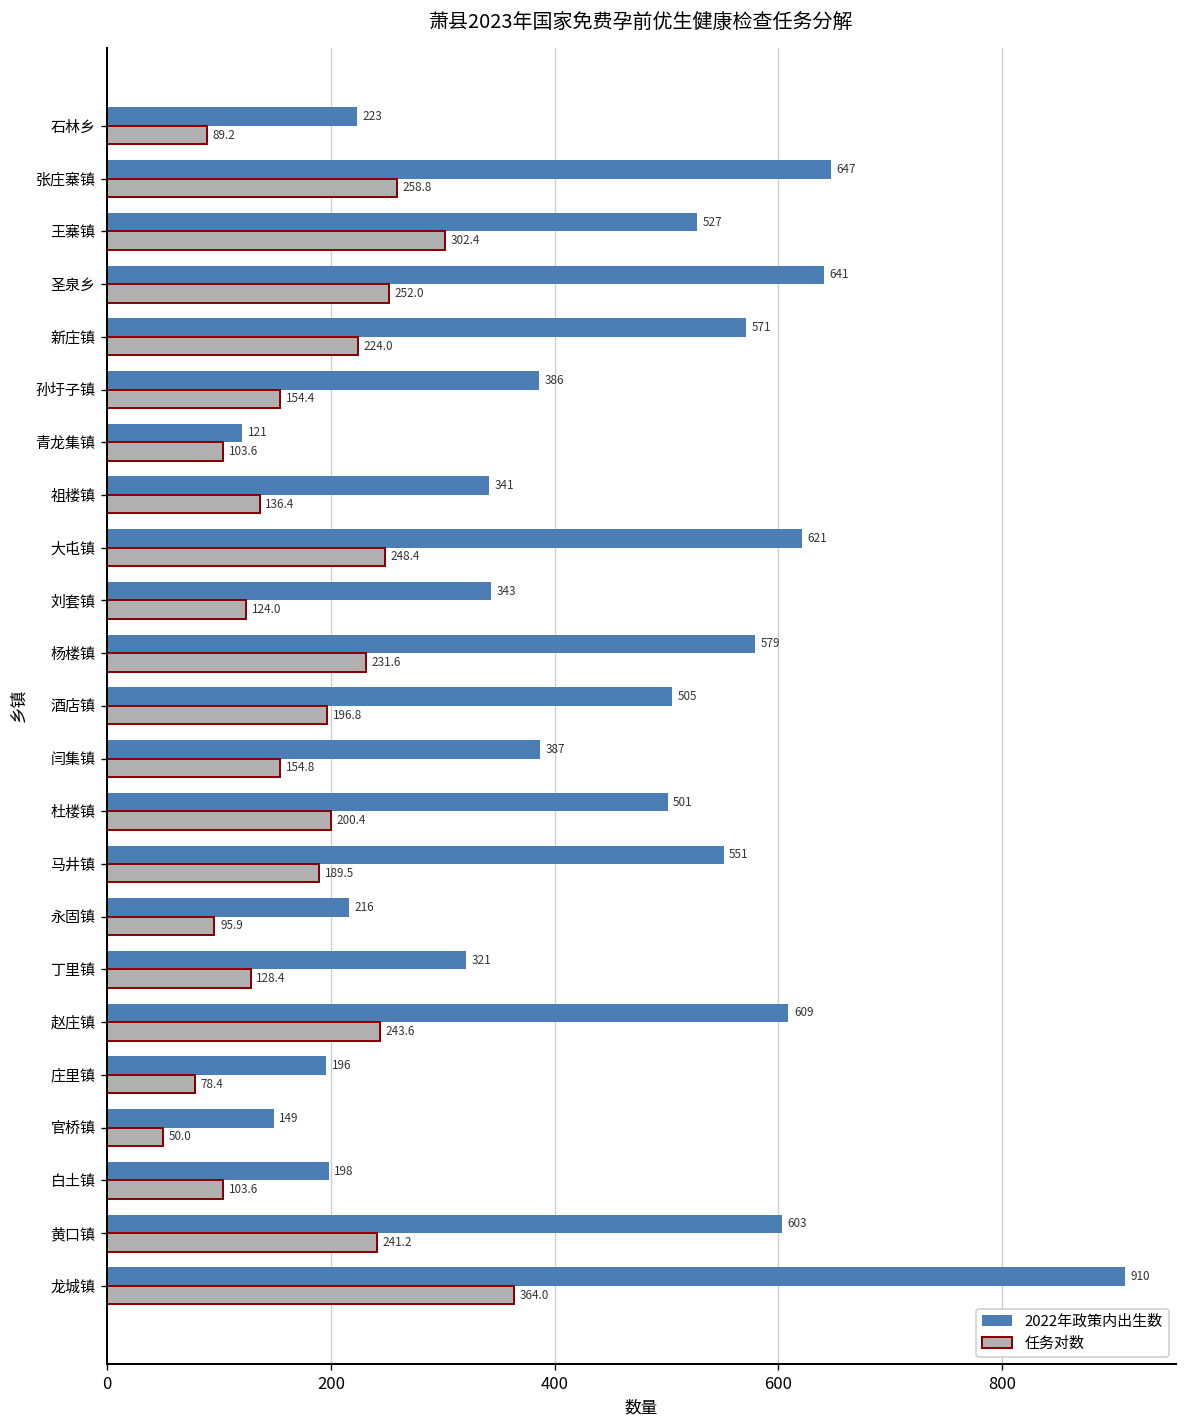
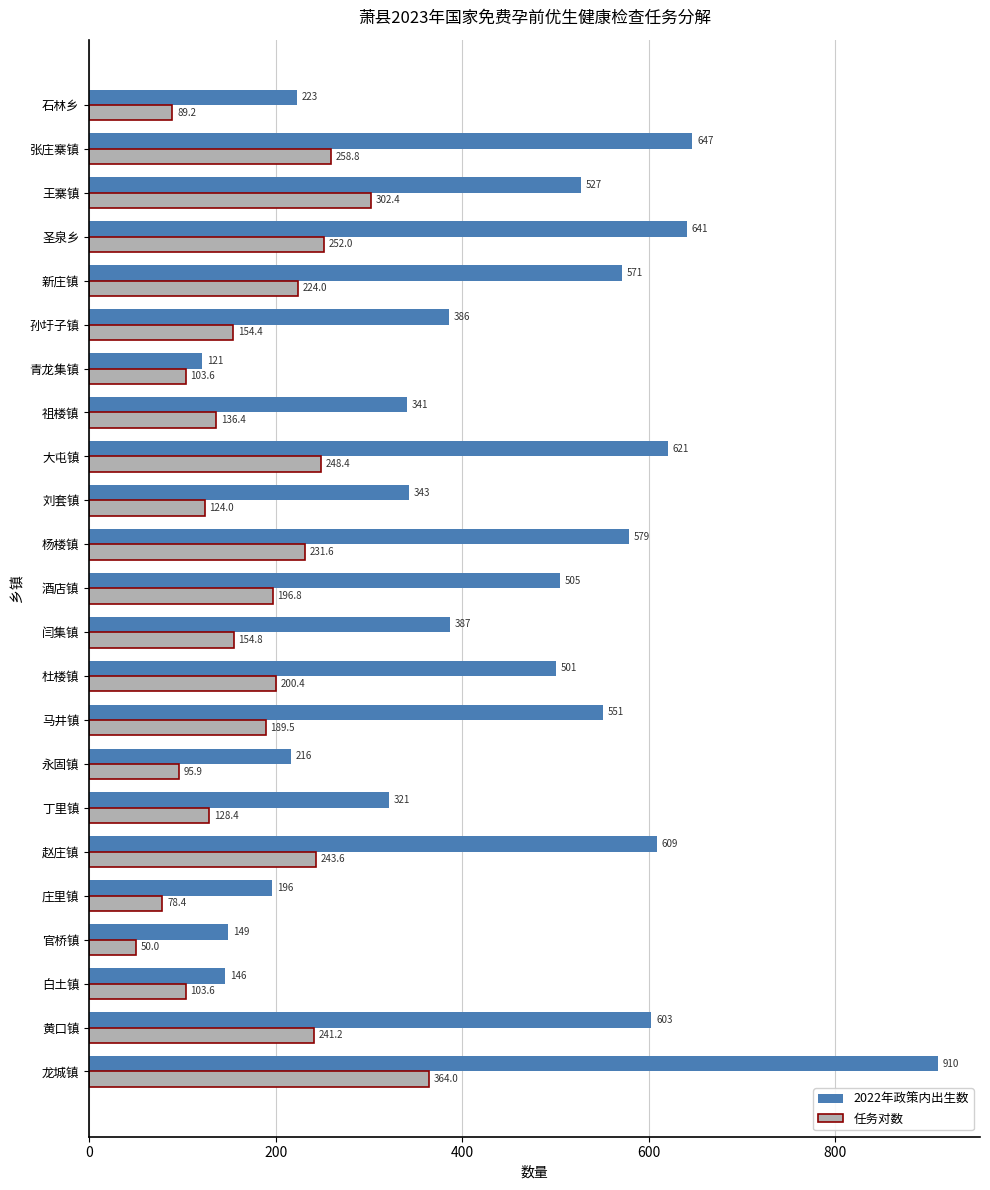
  {
    "2022年政策内出生数": {
      "石林乡": 223,
      "张庄寨镇": 647,
      "王寨镇": 527,
      "圣泉乡": 641,
      "新庄镇": 571,
      "孙圩子镇": 386,
      "青龙集镇": 121,
      "祖楼镇": 341,
      "大屯镇": 621,
      "刘套镇": 343,
      "杨楼镇": 579,
      "酒店镇": 505,
      "闫集镇": 387,
      "杜楼镇": 501,
      "马井镇": 551,
      "永固镇": 216,
      "丁里镇": 321,
      "赵庄镇": 609,
      "庄里镇": 196,
      "官桥镇": 149,
-     "白土镇": 198,
+     "白土镇": 146,
      "黄口镇": 603,
      "龙城镇": 910
    },
    "任务对数": {
      "石林乡": 89.2,
      "张庄寨镇": 258.8,
      "王寨镇": 302.4,
      "圣泉乡": 252.0,
      "新庄镇": 224.0,
      "孙圩子镇": 154.4,
      "青龙集镇": 103.6,
      "祖楼镇": 136.4,
      "大屯镇": 248.4,
      "刘套镇": 124.0,
      "杨楼镇": 231.6,
      "酒店镇": 196.8,
      "闫集镇": 154.8,
      "杜楼镇": 200.4,
      "马井镇": 189.5,
      "永固镇": 95.9,
      "丁里镇": 128.4,
      "赵庄镇": 243.6,
      "庄里镇": 78.4,
      "官桥镇": 50.0,
      "白土镇": 103.6,
      "黄口镇": 241.2,
      "龙城镇": 364.0
    }
  }
